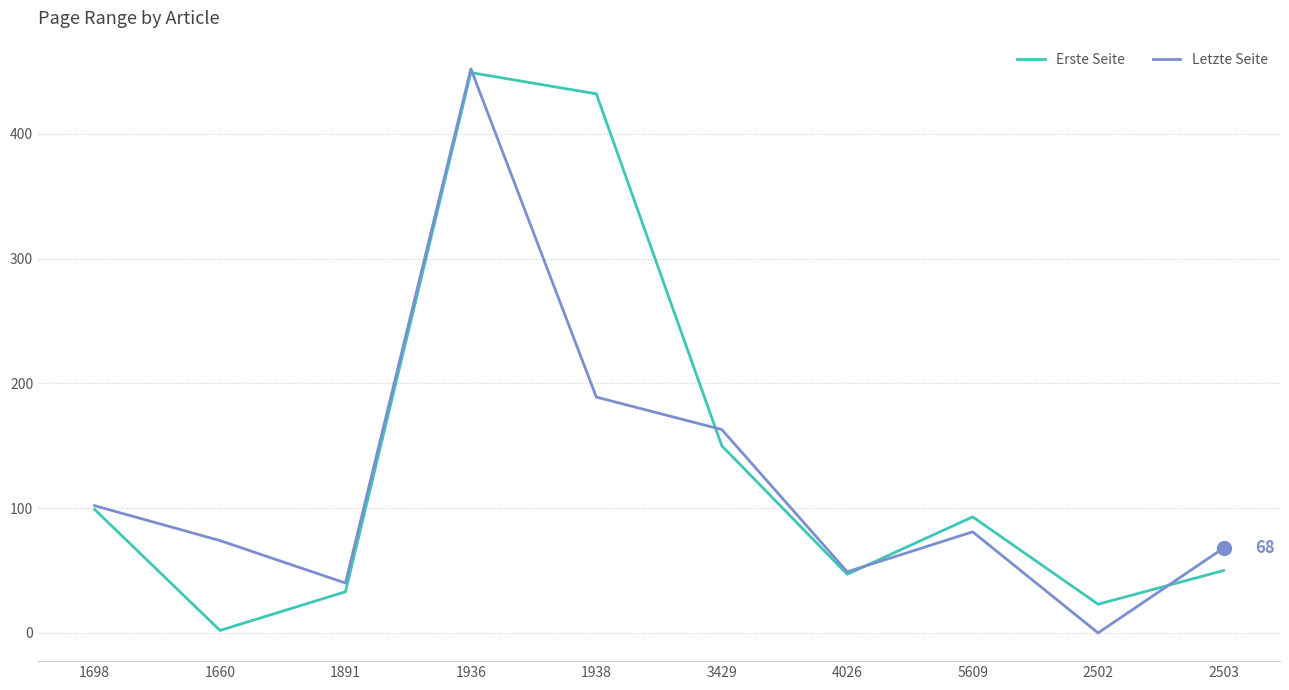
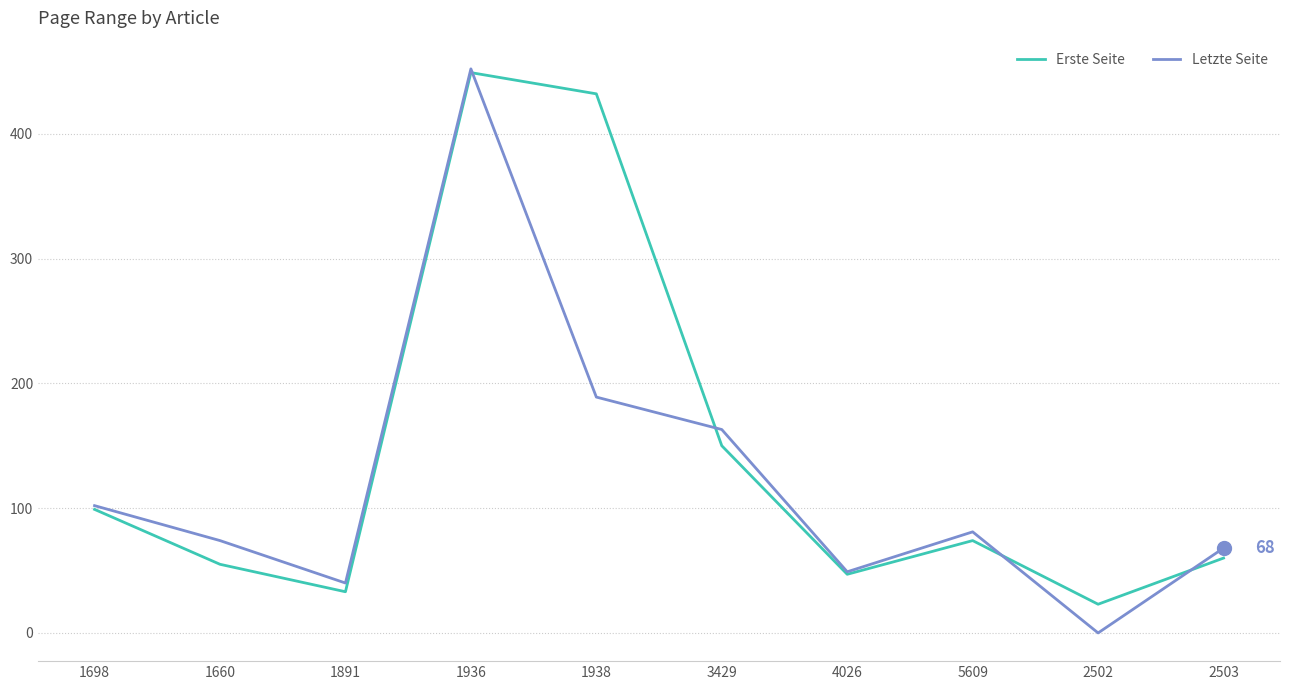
  {
    "Erste Seite": {
      "1698": 99,
-     "1660": 2,
+     "1660": 55,
      "1891": 33,
      "1936": 449,
      "1938": 432,
      "3429": 150,
-     "5609": 93,
+     "5609": 74,
      "2502": 23,
-     "2503": 50
+     "2503": 60
    }
  }
